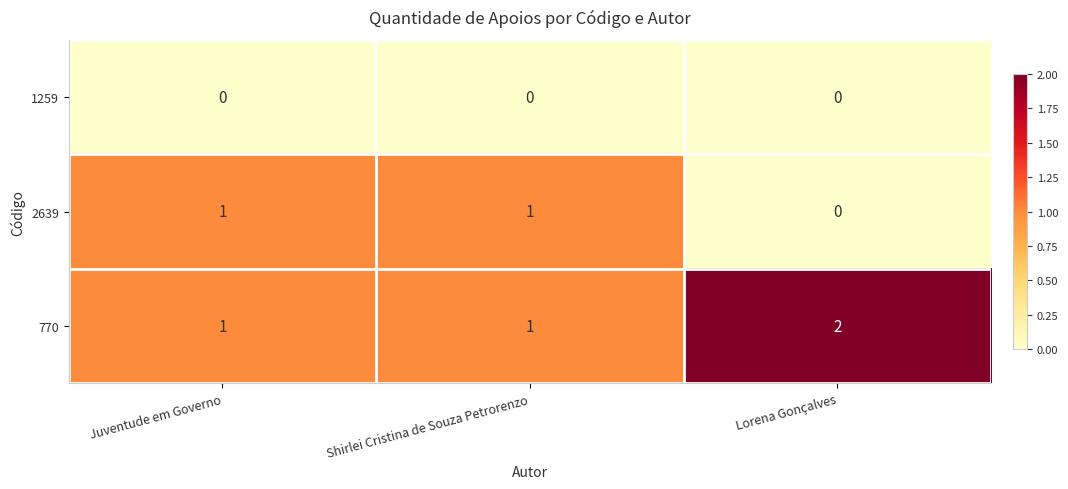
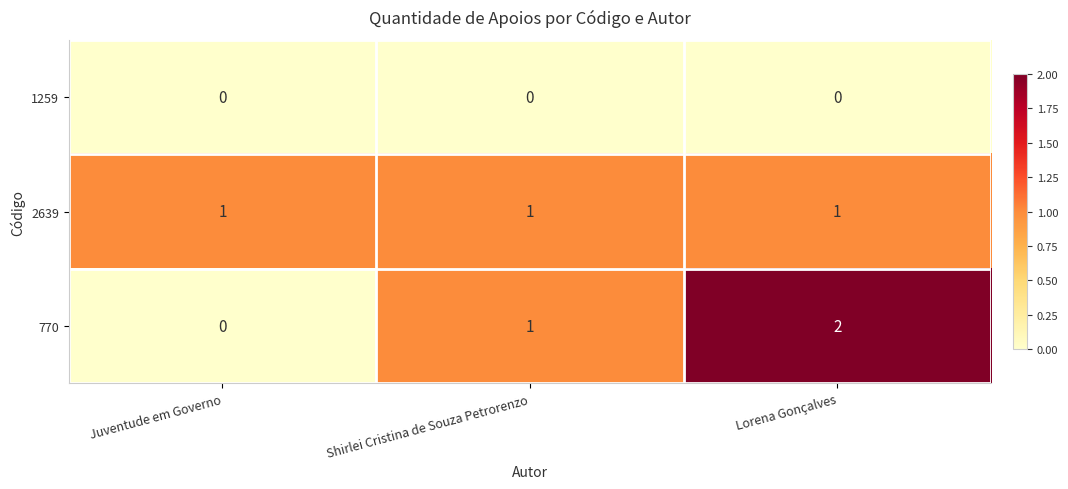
  {
    "1259": {
      "Juventude em Governo": 0,
      "Shirlei Cristina de Souza Petrorenzo": 0,
      "Lorena Gonçalves": 0
    },
    "2639": {
      "Juventude em Governo": 1,
      "Shirlei Cristina de Souza Petrorenzo": 1,
-     "Lorena Gonçalves": 0
+     "Lorena Gonçalves": 1
    },
    "770": {
-     "Juventude em Governo": 1,
+     "Juventude em Governo": 0,
      "Shirlei Cristina de Souza Petrorenzo": 1,
      "Lorena Gonçalves": 2
    }
  }
